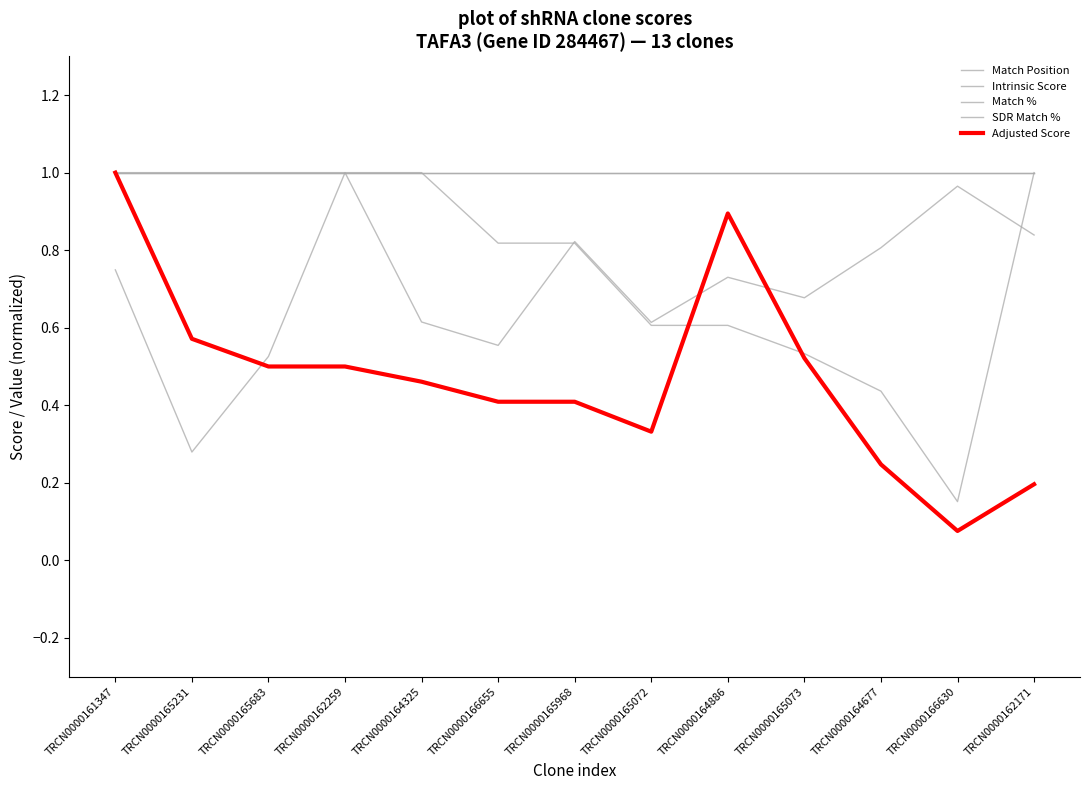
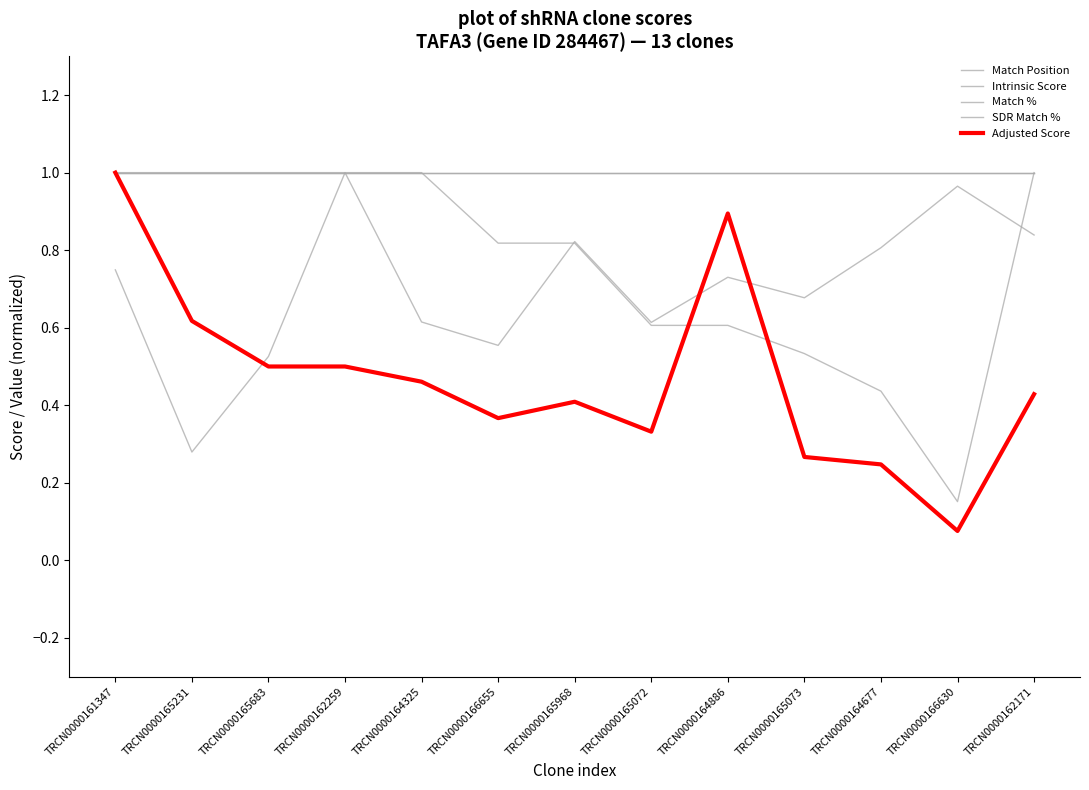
  {
    "Adjusted Score": {
-     "TRCN0000165231": 0.57,
+     "TRCN0000165231": 0.62,
      "TRCN0000165683": 0.50,
      "TRCN0000162259": 0.50,
      "TRCN0000164325": 0.46,
-     "TRCN0000166655": 0.41,
+     "TRCN0000166655": 0.37,
      "TRCN0000165968": 0.41,
      "TRCN0000165072": 0.33,
      "TRCN0000164886": 0.89,
-     "TRCN0000165073": 0.52,
+     "TRCN0000165073": 0.27,
      "TRCN0000164677": 0.25,
      "TRCN0000166630": 0.08,
-     "TRCN0000162171": 0.20
+     "TRCN0000162171": 0.43
    }
  }
